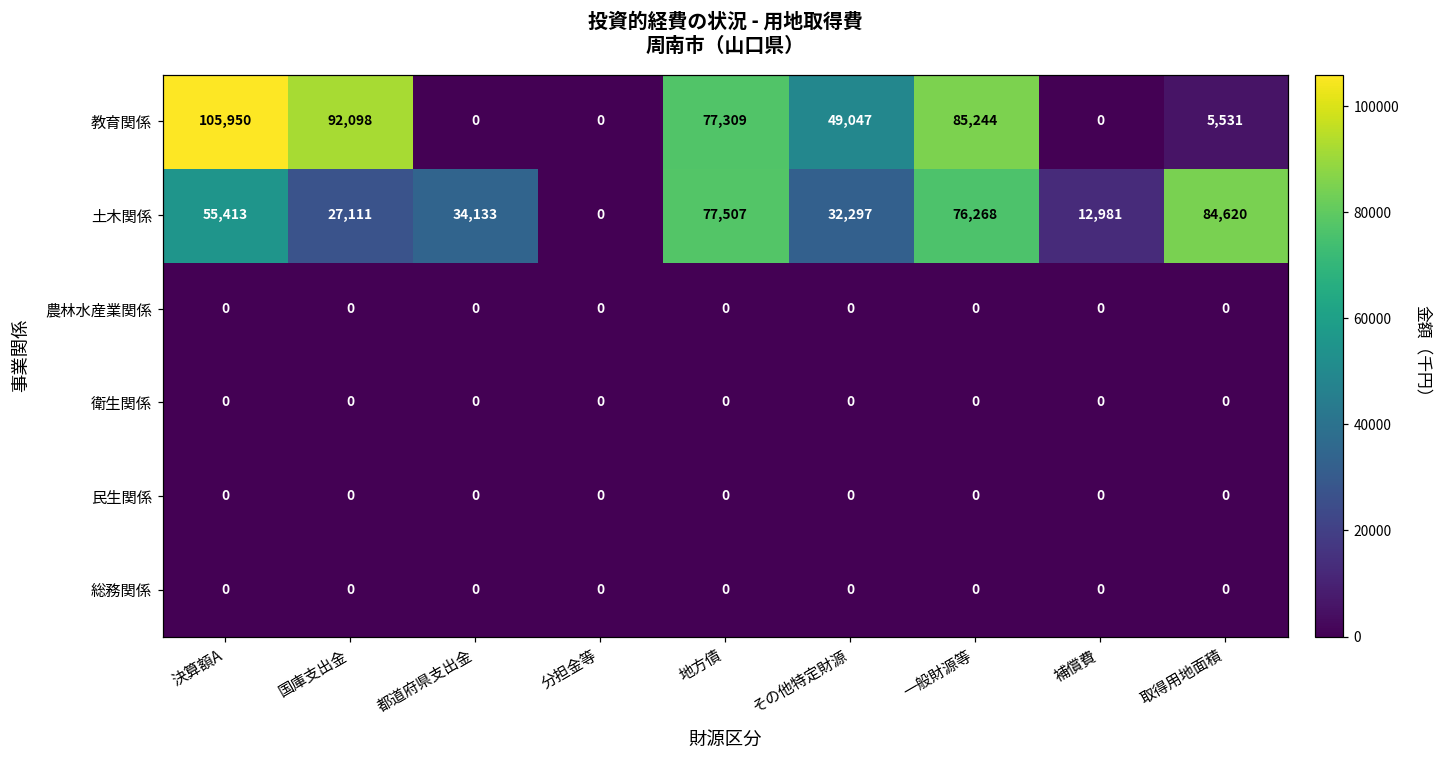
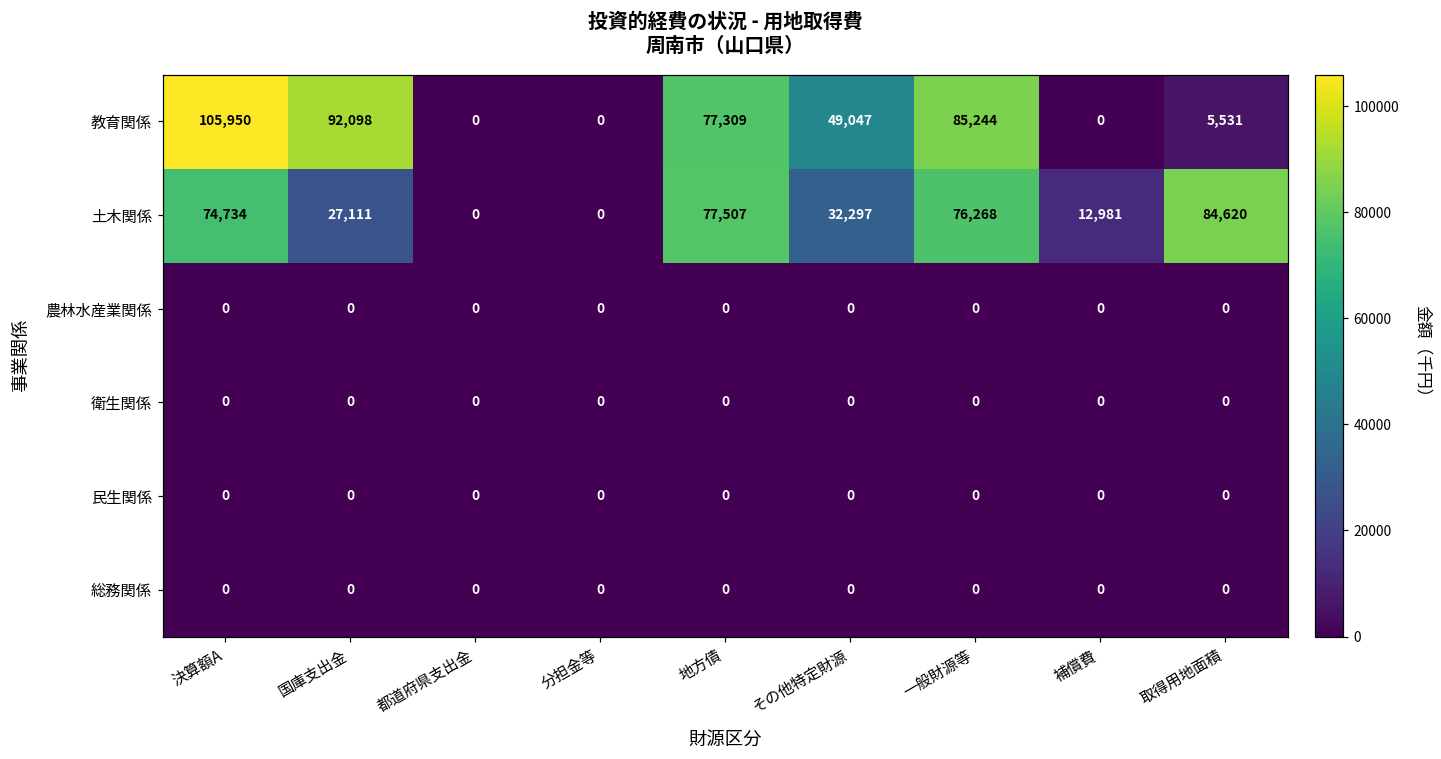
  {
    "教育関係": {
      "決算額A": "105,950",
      "国庫支出金": "92,098",
      "都道府県支出金": "0",
      "分担金等": "0",
      "地方債": "77,309",
      "その他特定財源": "49,047",
      "一般財源等": "85,244",
      "補償費": "0",
      "取得用地面積": "5,531"
    },
    "土木関係": {
-     "決算額A": "55,413",
+     "決算額A": "74,734",
      "国庫支出金": "27,111",
-     "都道府県支出金": "34,133",
+     "都道府県支出金": "0",
      "分担金等": "0",
      "地方債": "77,507",
      "その他特定財源": "32,297",
      "一般財源等": "76,268",
      "補償費": "12,981",
      "取得用地面積": "84,620"
    },
    "農林水産業関係": {
      "決算額A": "0",
      "国庫支出金": "0",
      "都道府県支出金": "0",
      "分担金等": "0",
      "地方債": "0",
      "その他特定財源": "0",
      "一般財源等": "0",
      "補償費": "0",
      "取得用地面積": "0"
    },
    "衛生関係": {
      "決算額A": "0",
      "国庫支出金": "0",
      "都道府県支出金": "0",
      "分担金等": "0",
      "地方債": "0",
      "その他特定財源": "0",
      "一般財源等": "0",
      "補償費": "0",
      "取得用地面積": "0"
    },
    "民生関係": {
      "決算額A": "0",
      "国庫支出金": "0",
      "都道府県支出金": "0",
      "分担金等": "0",
      "地方債": "0",
      "その他特定財源": "0",
      "一般財源等": "0",
      "補償費": "0",
      "取得用地面積": "0"
    },
    "総務関係": {
      "決算額A": "0",
      "国庫支出金": "0",
      "都道府県支出金": "0",
      "分担金等": "0",
      "地方債": "0",
      "その他特定財源": "0",
      "一般財源等": "0",
      "補償費": "0",
      "取得用地面積": "0"
    }
  }
